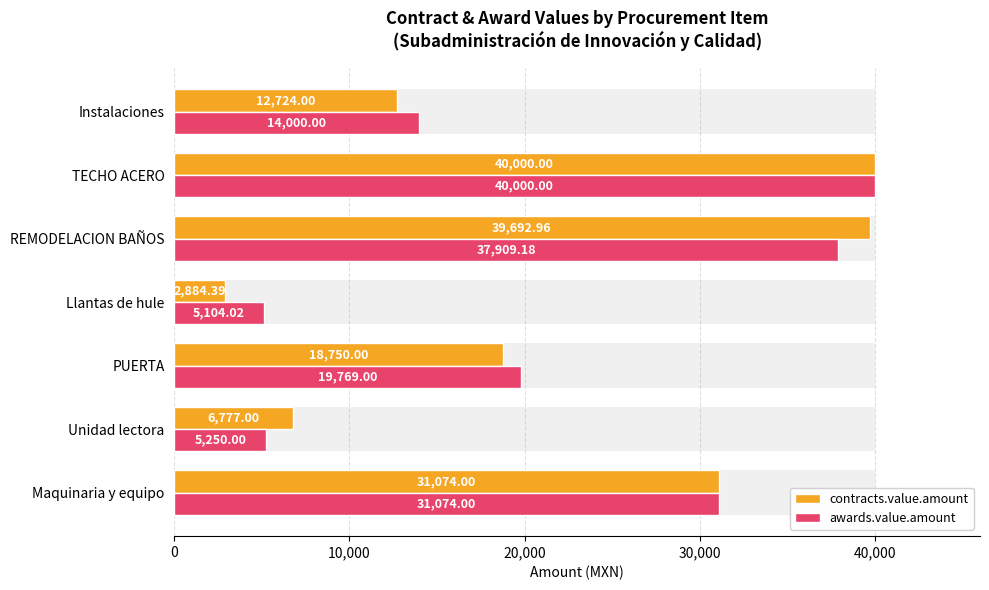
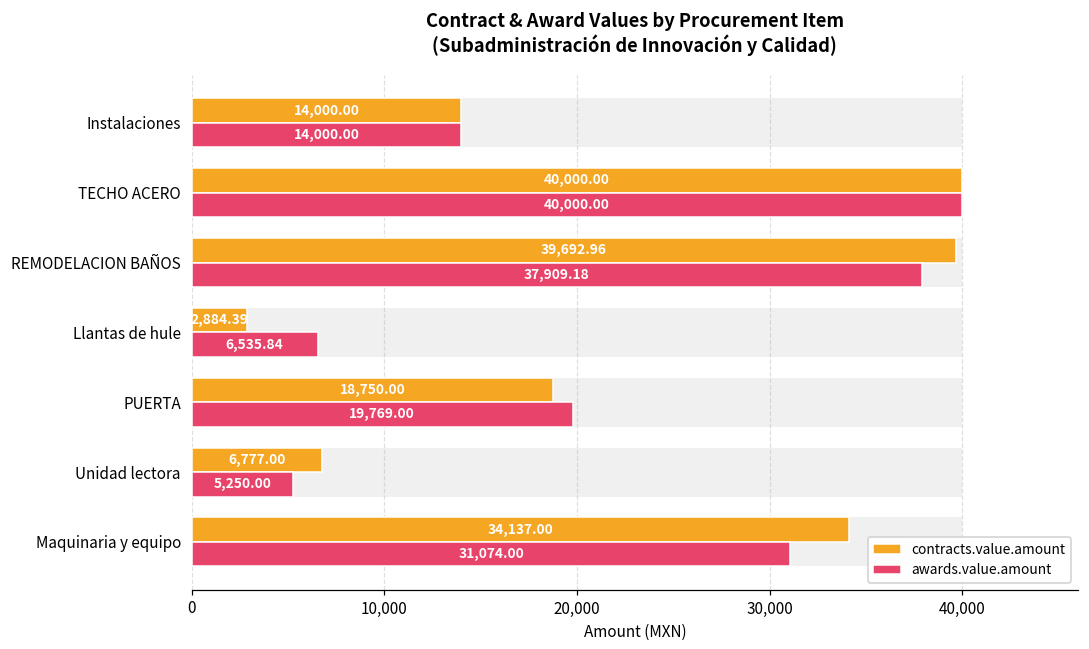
  {
    "contracts.value.amount": {
-     "Instalaciones": "12,724.00",
+     "Instalaciones": "14,000.00",
      "TECHO ACERO": "40,000.00",
-     "Maquinaria y equipo": "31,074.00"
+     "Maquinaria y equipo": "34,137.00"
    },
    "awards.value.amount": {
      "TECHO ACERO": "40,000.00",
-     "Llantas de hule": "5,104.02"
+     "Llantas de hule": "6,535.84"
    }
  }
